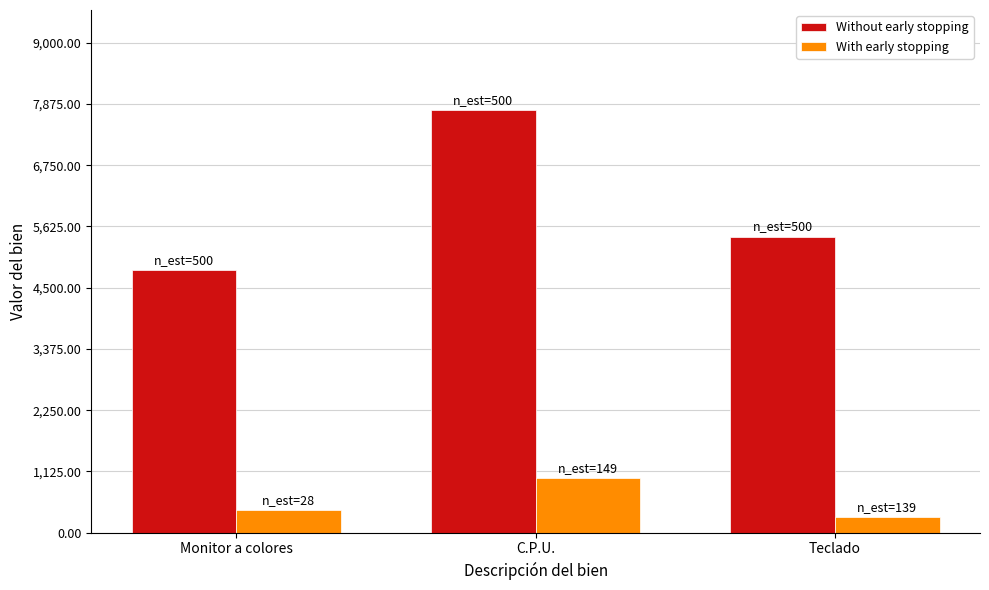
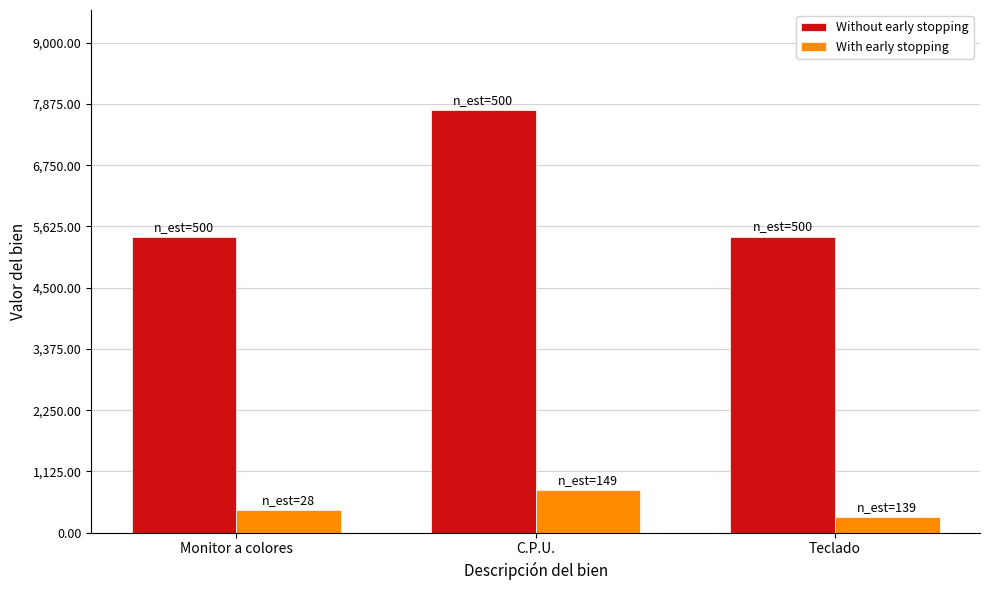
  {
    "Without early stopping": {
-     "Monitor a colores": "4,800"
+     "Monitor a colores": "5,400"
    },
    "With early stopping": {
-     "C.P.U.": "1,000"
+     "C.P.U.": "800"
    }
  }
